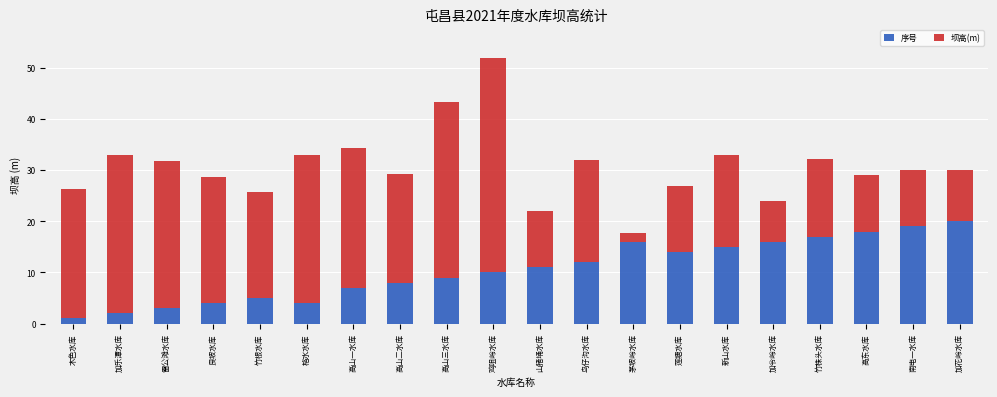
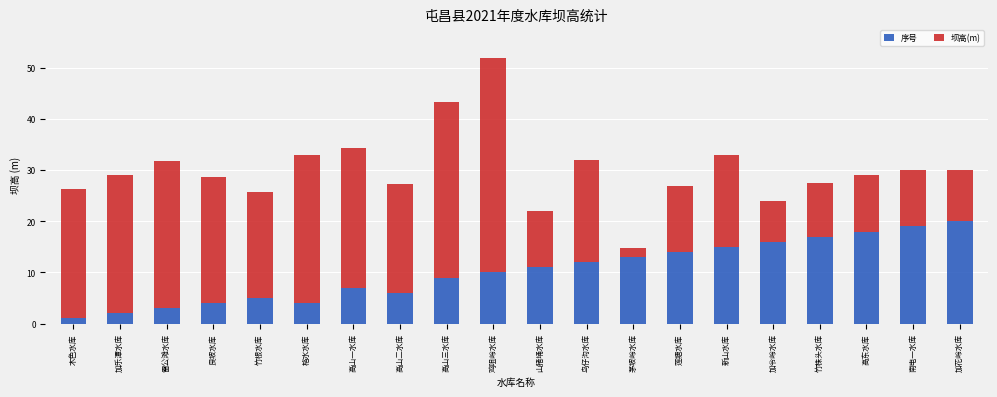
  {
    "序号": {
      "木色水库": 1,
      "加乐潭水库": 2,
      "雷公滩水库": 3,
      "良坡水库": 4,
      "竹根水库": 5,
      "格水水库": 4,
      "高山一水库": 7,
-     "高山二水库": 8,
+     "高山二水库": 6,
      "高山三水库": 9,
      "鸡咀岭水库": 10,
      "山猪埇水库": 11,
      "鸟仔沟水库": 12,
-     "茅坡岭水库": 16,
+     "茅坡岭水库": 13,
      "莲塘水库": 14,
      "新山水库": 15,
      "加令岭水库": 16,
      "竹株头水库": 17,
      "高东水库": 18,
      "南电一水库": 19,
      "加花岭水库": 20
    },
    "坝高(m)": {
      "木色水库": 25,
-     "加乐潭水库": 31,
+     "加乐潭水库": 27,
      "雷公滩水库": 29,
      "良坡水库": 25,
      "竹根水库": 21,
      "格水水库": 29,
      "高山一水库": 27,
      "高山二水库": 21,
      "高山三水库": 34,
      "鸡咀岭水库": 42,
      "山猪埇水库": 11,
      "鸟仔沟水库": 20,
      "茅坡岭水库": 2,
      "莲塘水库": 13,
      "新山水库": 18,
      "加令岭水库": 8,
-     "竹株头水库": 15,
+     "竹株头水库": 11,
      "高东水库": 11,
      "南电一水库": 11,
      "加花岭水库": 10
    }
  }
